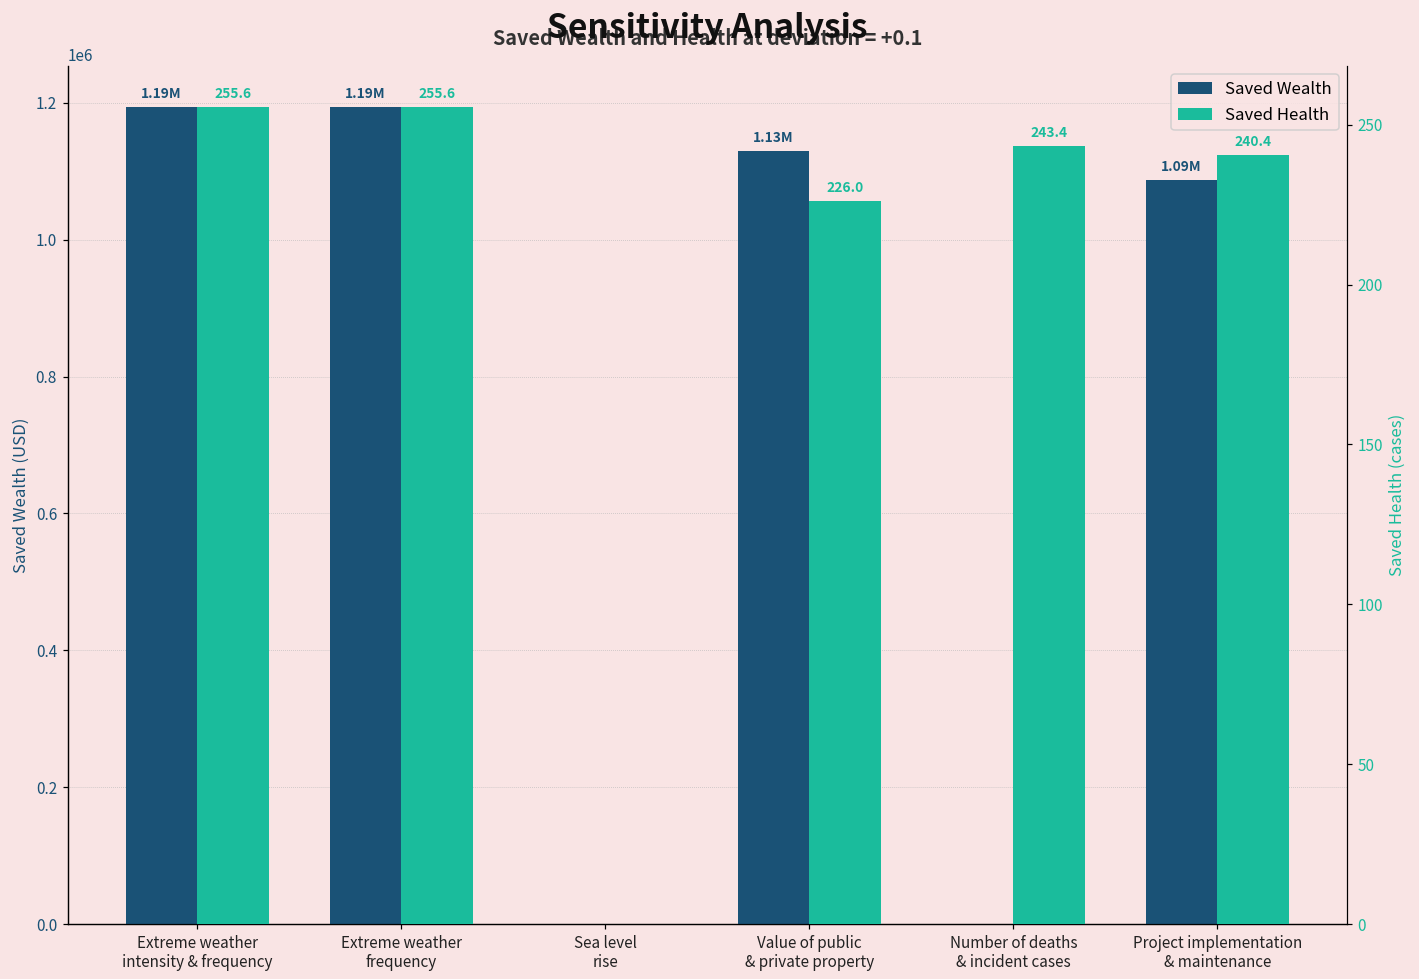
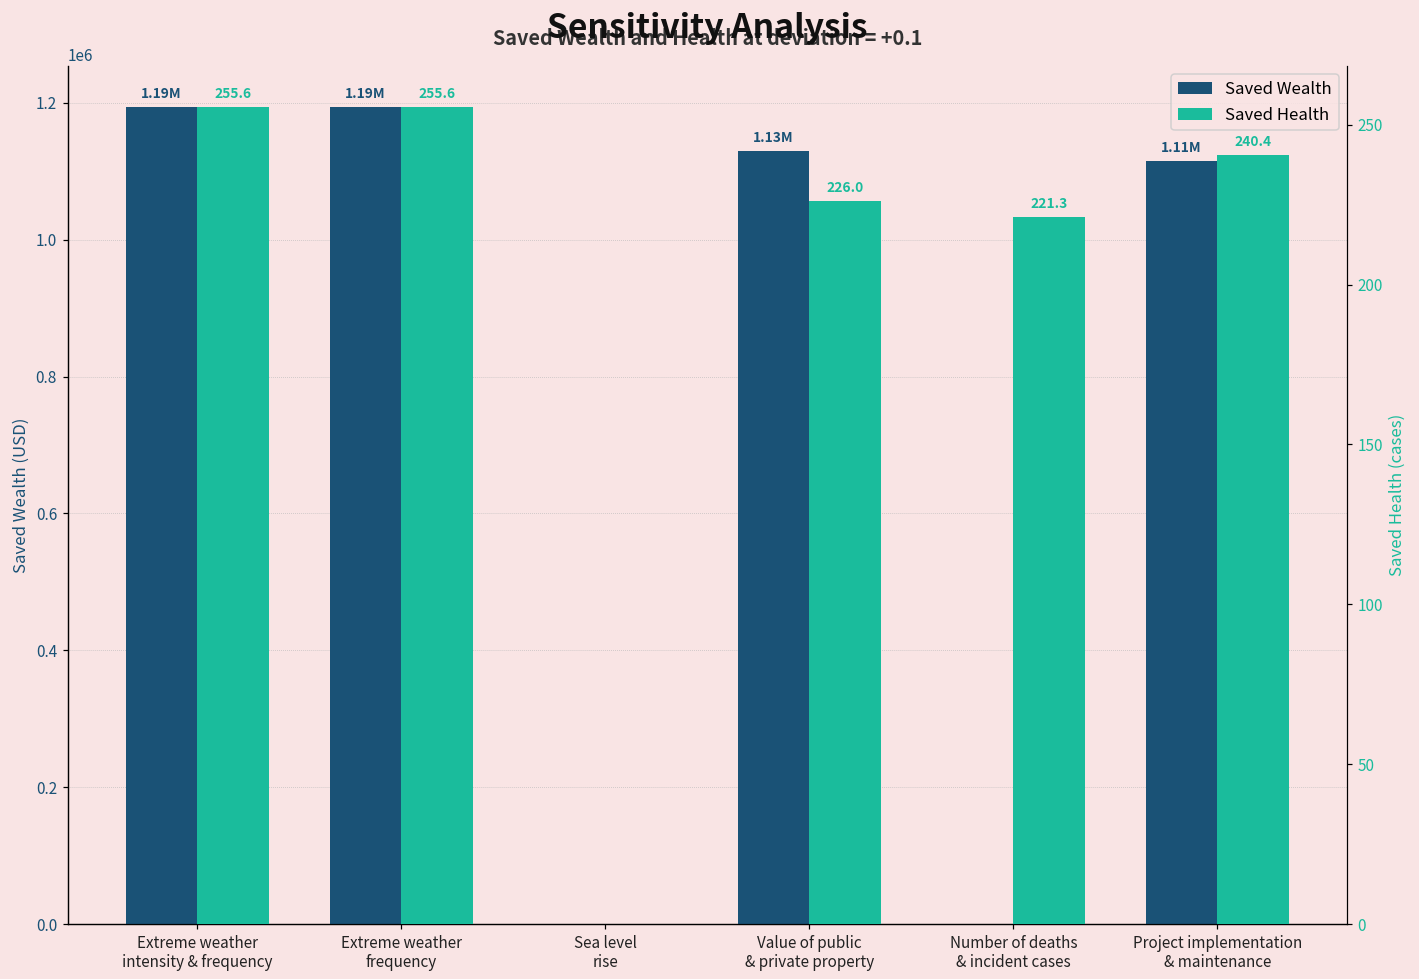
  {
    "Saved Wealth": {
      "Extreme weather intensity & frequency": "1.19M",
      "Extreme weather frequency": "1.19M",
      "Value of public & private property": "1.13M",
-     "Project implementation & maintenance": "1.09M"
+     "Project implementation & maintenance": "1.11M"
    },
    "Saved Health": {
      "Extreme weather intensity & frequency": "255.6",
      "Extreme weather frequency": "255.6",
      "Value of public & private property": "226.0",
-     "Number of deaths & incident cases": "243.4",
+     "Number of deaths & incident cases": "221.3",
      "Project implementation & maintenance": "240.4"
    }
  }
